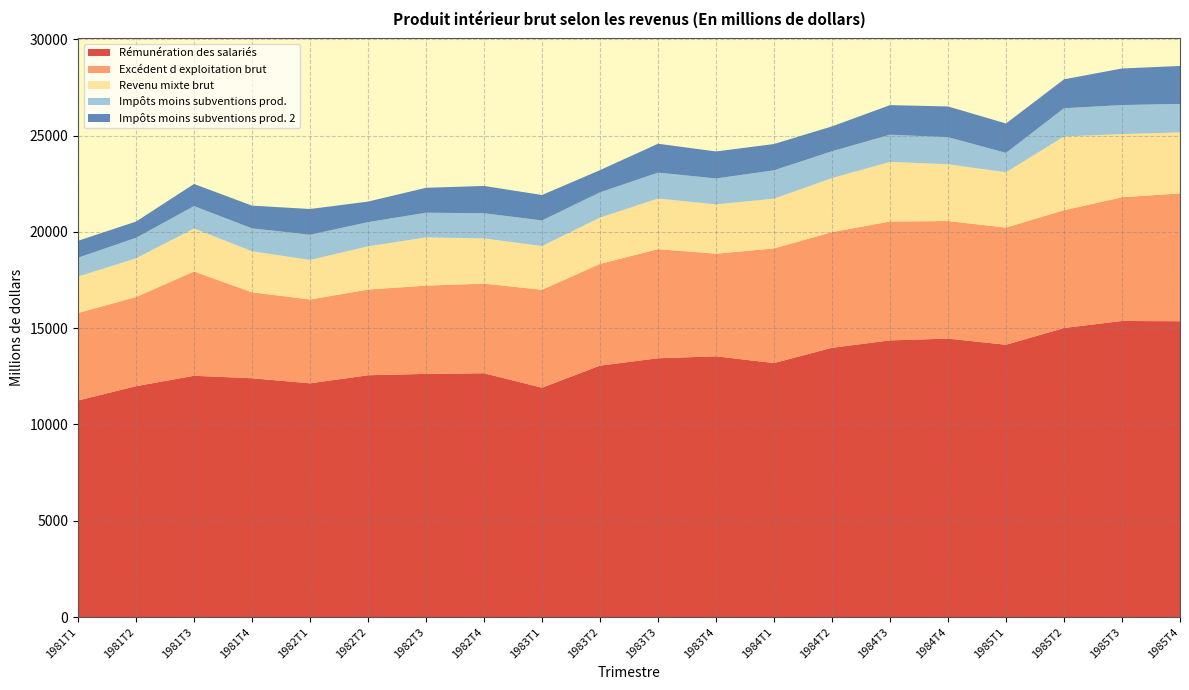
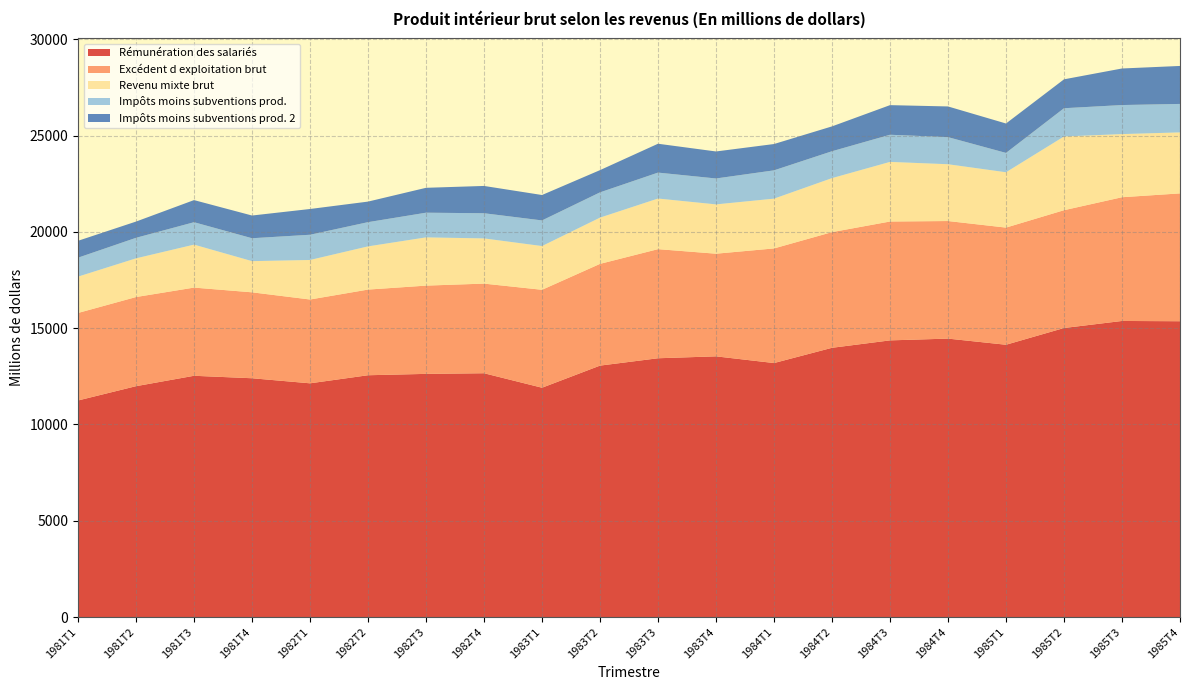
  {
    "Rémunération des salariés": {
      "1981T1": 11200,
      "1981T2": 12000,
      "1981T3": 12500,
      "1981T4": 12400,
      "1982T1": 12100,
      "1982T2": 12600,
      "1982T3": 12600,
      "1982T4": 12700,
      "1983T1": 11900,
      "1983T2": 13100,
      "1983T3": 13400,
      "1983T4": 13500,
      "1984T1": 13200,
      "1984T2": 14000,
      "1984T3": 14400,
      "1984T4": 14500,
      "1985T1": 14100,
      "1985T2": 15000,
      "1985T3": 15400,
      "1985T4": 15400
    },
    "Excédent d exploitation brut": {
      "1981T1": 4500,
      "1981T2": 4600,
-     "1981T3": 5400,
+     "1981T3": 4600,
      "1981T4": 4500,
      "1982T1": 4400,
      "1982T2": 4400,
      "1982T3": 4600,
      "1982T4": 4700,
      "1983T1": 5100,
      "1983T2": 5300,
      "1983T3": 5700,
      "1983T4": 5300,
      "1984T1": 6000,
      "1984T2": 6000,
      "1984T3": 6200,
      "1984T4": 6100,
      "1985T1": 6100,
      "1985T2": 6100,
      "1985T3": 6400,
      "1985T4": 6600
    },
    "Revenu mixte brut": {
      "1981T1": 1900,
      "1981T2": 2000,
      "1981T3": 2200,
-     "1981T4": 2100,
+     "1981T4": 1600,
      "1982T1": 2100,
      "1982T2": 2200,
      "1982T3": 2500,
      "1982T4": 2300,
      "1983T1": 2300,
      "1983T2": 2400,
      "1983T3": 2600,
      "1983T4": 2600,
      "1984T1": 2600,
      "1984T2": 2800,
      "1984T3": 3100,
      "1984T4": 2900,
      "1985T1": 2900,
      "1985T2": 3800,
      "1985T3": 3300,
      "1985T4": 3200
    },
    "Impôts moins subventions prod.": {
      "1981T1": 1000,
      "1981T2": 1100,
      "1981T3": 1200,
      "1981T4": 1200,
      "1982T1": 1300,
      "1982T2": 1300,
      "1982T3": 1300,
      "1982T4": 1300,
      "1983T1": 1300,
      "1983T2": 1300,
      "1983T3": 1300,
      "1983T4": 1300,
      "1984T1": 1500,
      "1984T2": 1400,
      "1984T3": 1400,
      "1984T4": 1400,
      "1985T1": 1000,
      "1985T2": 1500,
      "1985T3": 1500,
      "1985T4": 1500
    },
    "Impôts moins subventions prod. 2": {
      "1981T1": 900,
      "1981T2": 800,
      "1981T3": 1100,
      "1981T4": 1200,
      "1982T1": 1300,
      "1982T2": 1100,
      "1982T3": 1300,
      "1982T4": 1400,
      "1983T1": 1300,
      "1983T2": 1200,
      "1983T3": 1500,
      "1983T4": 1400,
      "1984T1": 1400,
      "1984T2": 1300,
      "1984T3": 1500,
      "1984T4": 1600,
      "1985T1": 1500,
      "1985T2": 1500,
      "1985T3": 1900,
      "1985T4": 2000
    }
  }
